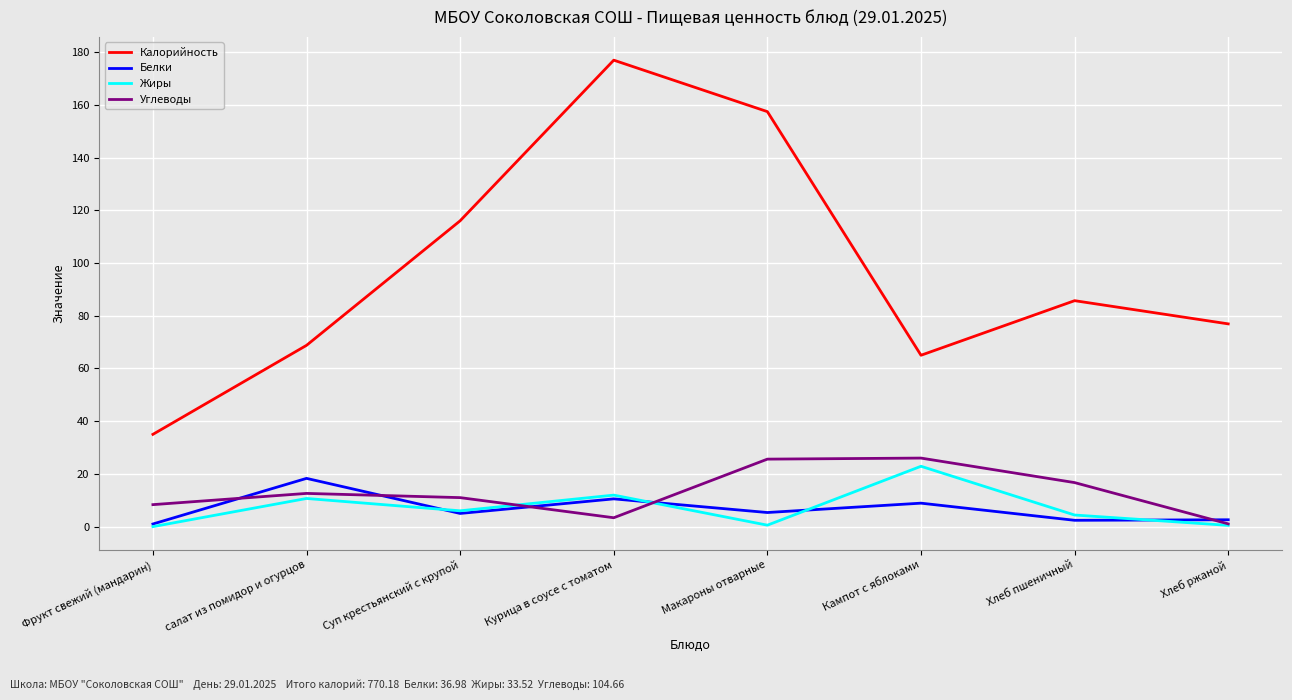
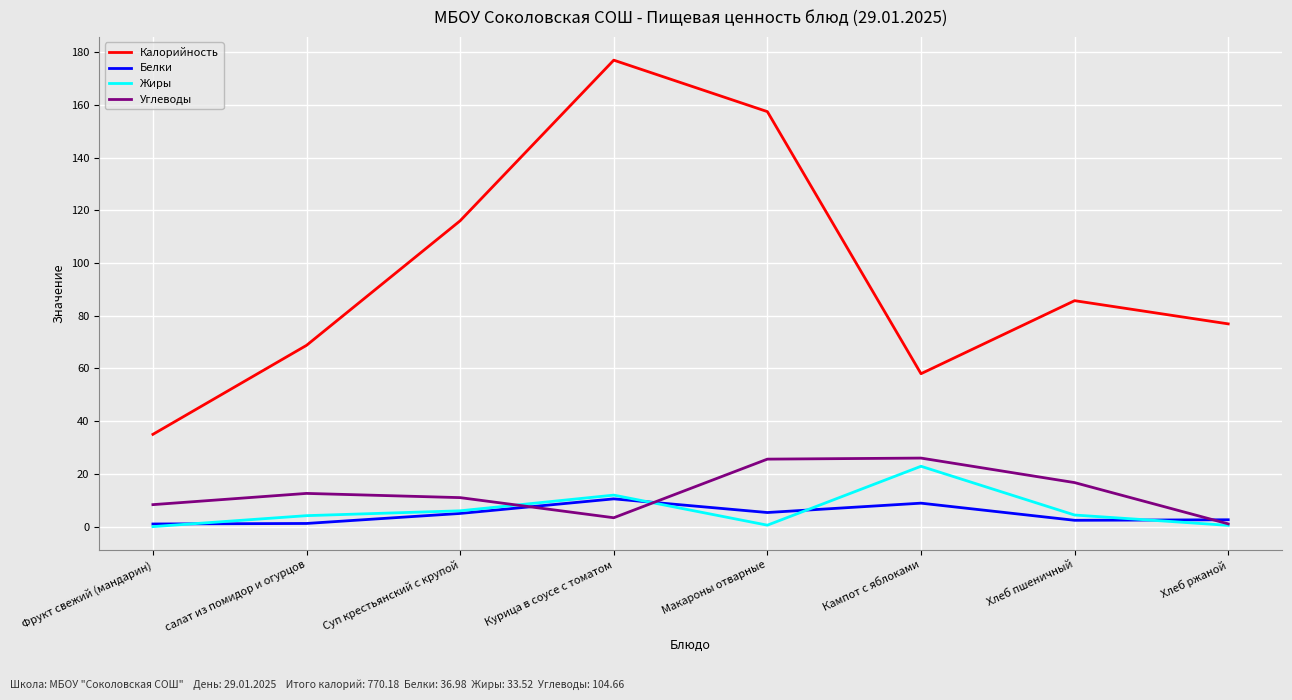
  {
    "Калорийность": {
      "Фрукт свежий (мандарин)": 35,
      "салат из помидор и огурцов": 69,
      "Суп крестьянский с крупой": 116,
      "Курица в соусе с томатом": 177,
      "Макароны отварные": 157,
-     "Кампот с яблоками": 65,
+     "Кампот с яблоками": 58,
      "Хлеб пшеничный": 86,
      "Хлеб ржаной": 77
    },
    "Белки": {
      "Фрукт свежий (мандарин)": 1,
-     "салат из помидор и огурцов": 18,
+     "салат из помидор и огурцов": 1,
      "Суп крестьянский с крупой": 5,
      "Курица в соусе с томатом": 11,
      "Макароны отварные": 5,
      "Кампот с яблоками": 9,
      "Хлеб пшеничный": 2,
      "Хлеб ржаной": 3
    },
    "Жиры": {
      "Фрукт свежий (мандарин)": 0,
-     "салат из помидор и огурцов": 11,
+     "салат из помидор и огурцов": 4,
      "Суп крестьянский с крупой": 6,
      "Курица в соусе с томатом": 12,
      "Макароны отварные": 1,
      "Кампот с яблоками": 23,
      "Хлеб пшеничный": 4
    },
    "Углеводы": {
      "Фрукт свежий (мандарин)": 8,
      "салат из помидор и огурцов": 13,
      "Суп крестьянский с крупой": 11,
      "Курица в соусе с томатом": 3,
      "Макароны отварные": 26,
      "Кампот с яблоками": 26,
      "Хлеб пшеничный": 17
    }
  }
